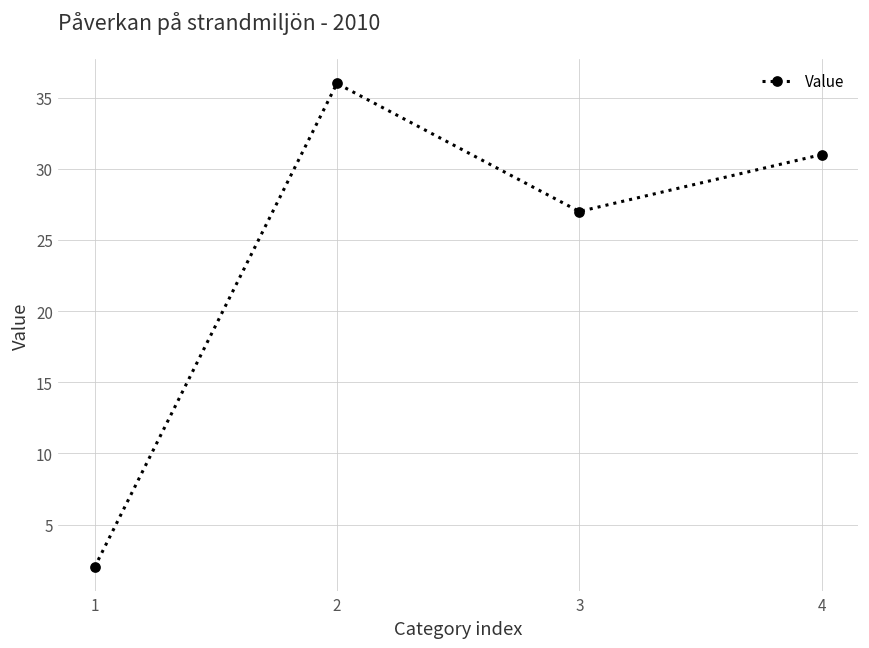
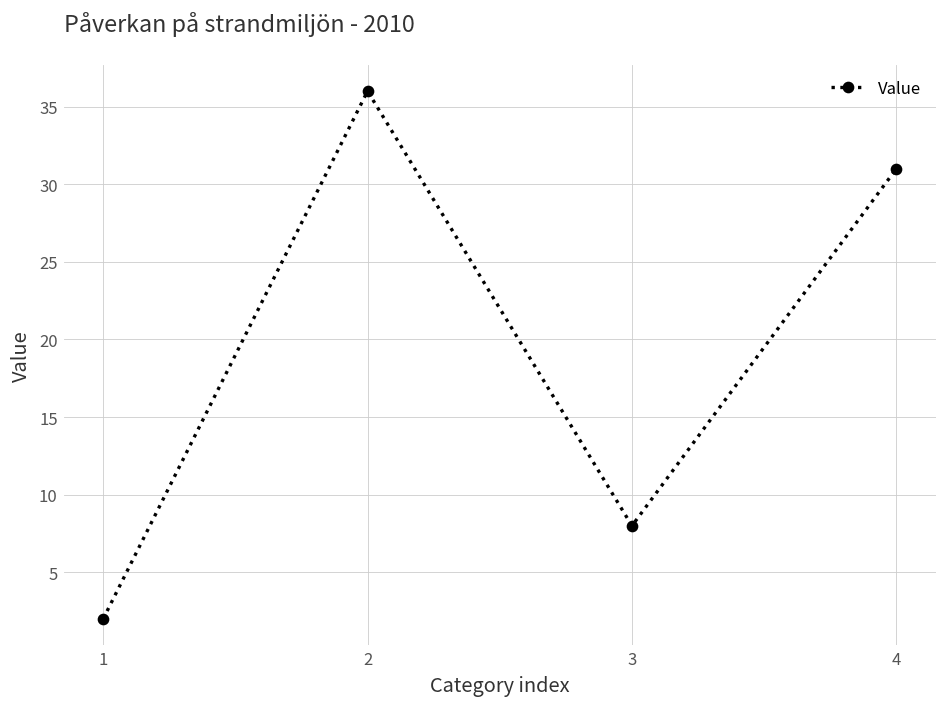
  {
    "1": 2,
    "2": 36,
-   "3": 27,
+   "3": 8,
    "4": 31
  }
